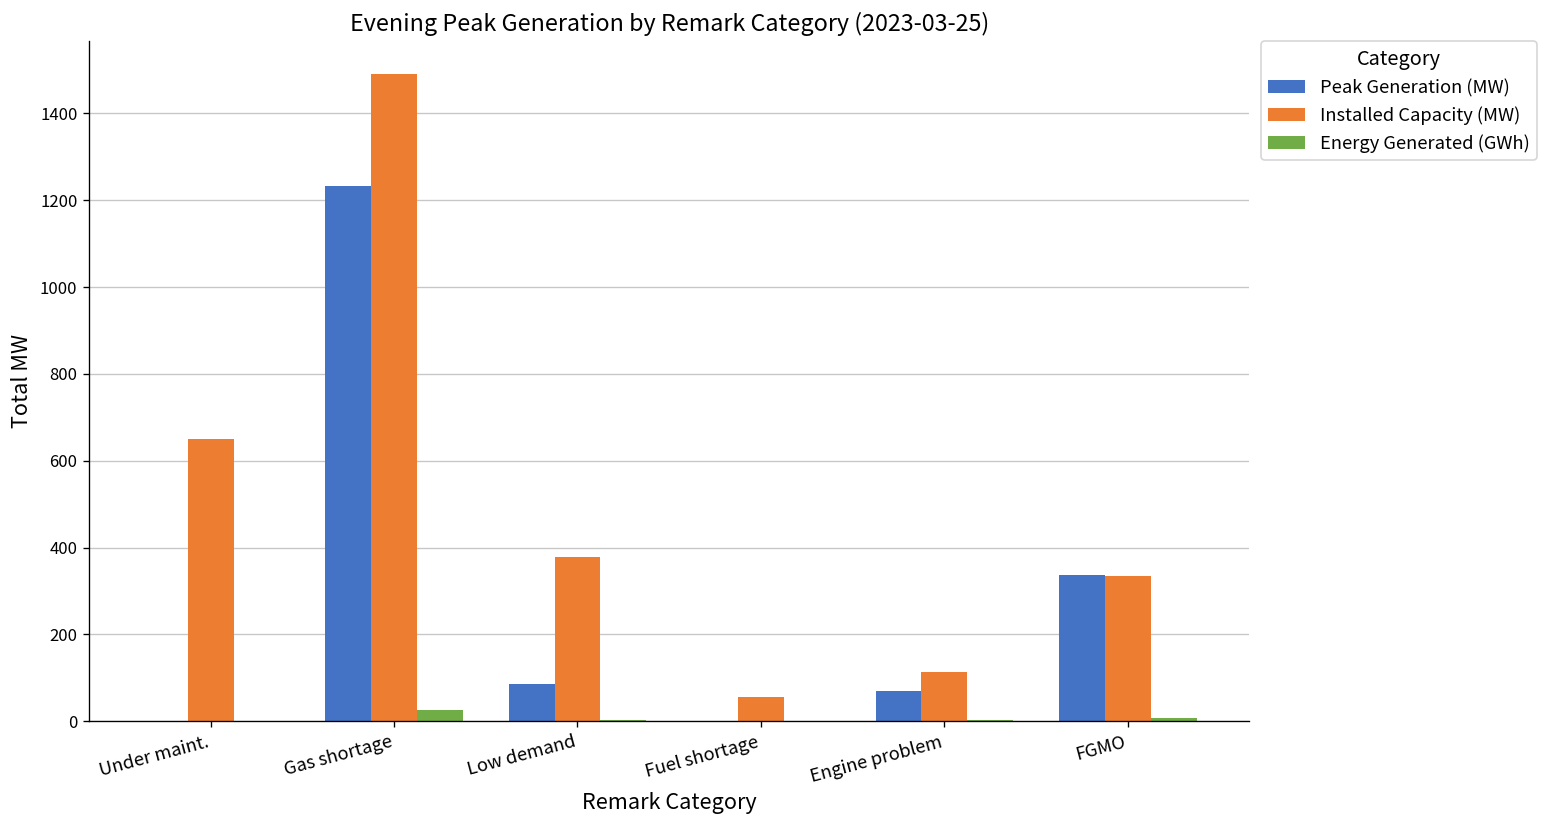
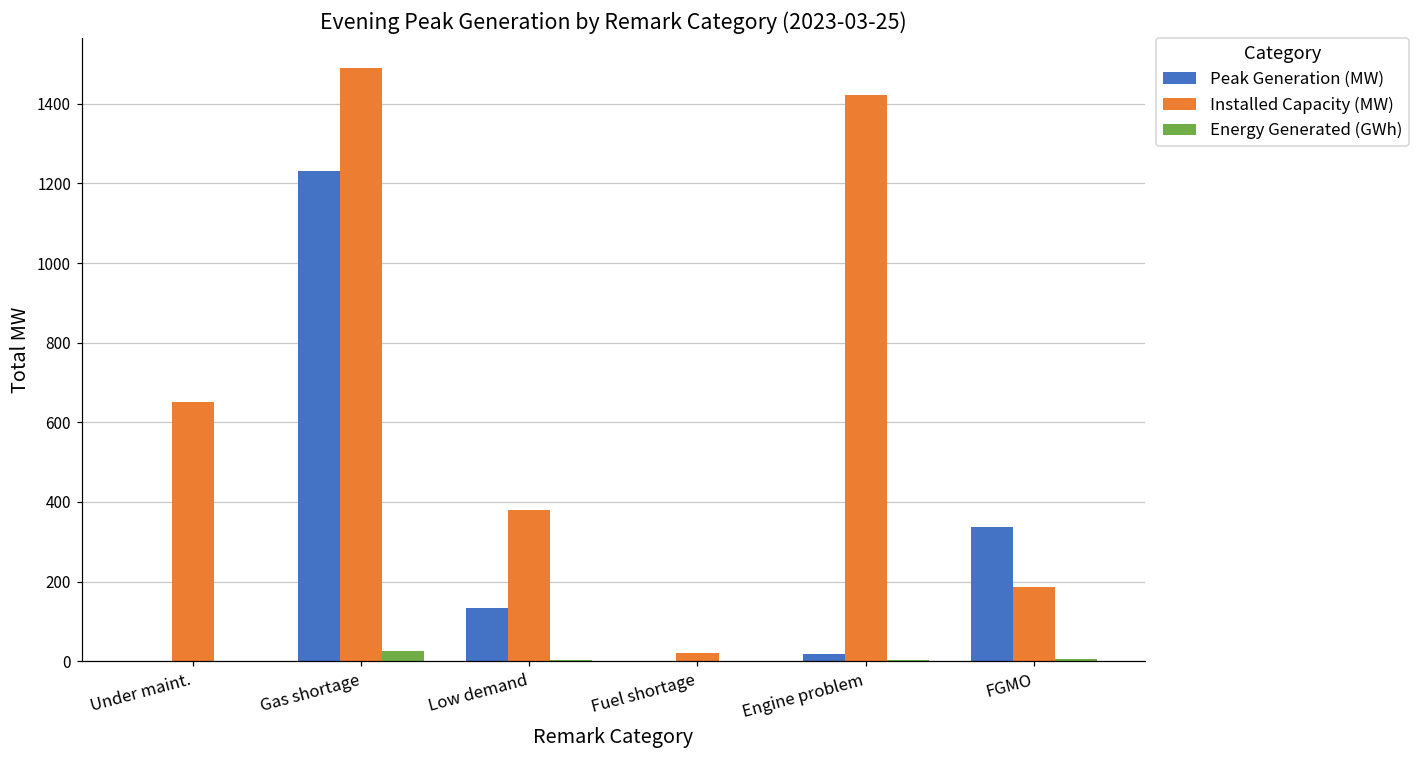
  {
    "Peak Generation (MW)": {
      "Under maint.": 0,
      "Gas shortage": 1230,
-     "Low demand": 90,
+     "Low demand": 130,
      "Fuel shortage": 0,
-     "Engine problem": 70,
+     "Engine problem": 20,
      "FGMO": 340
    },
    "Installed Capacity (MW)": {
      "Under maint.": 650,
      "Gas shortage": 1490,
      "Low demand": 380,
-     "Fuel shortage": 60,
-     "Engine problem": 110,
-     "FGMO": 340
+     "Fuel shortage": 20,
+     "Engine problem": 1420,
+     "FGMO": 190
    },
    "Energy Generated (GWh)": {
      "Under maint.": 0,
      "Gas shortage": 30,
      "Fuel shortage": 0
    }
  }
